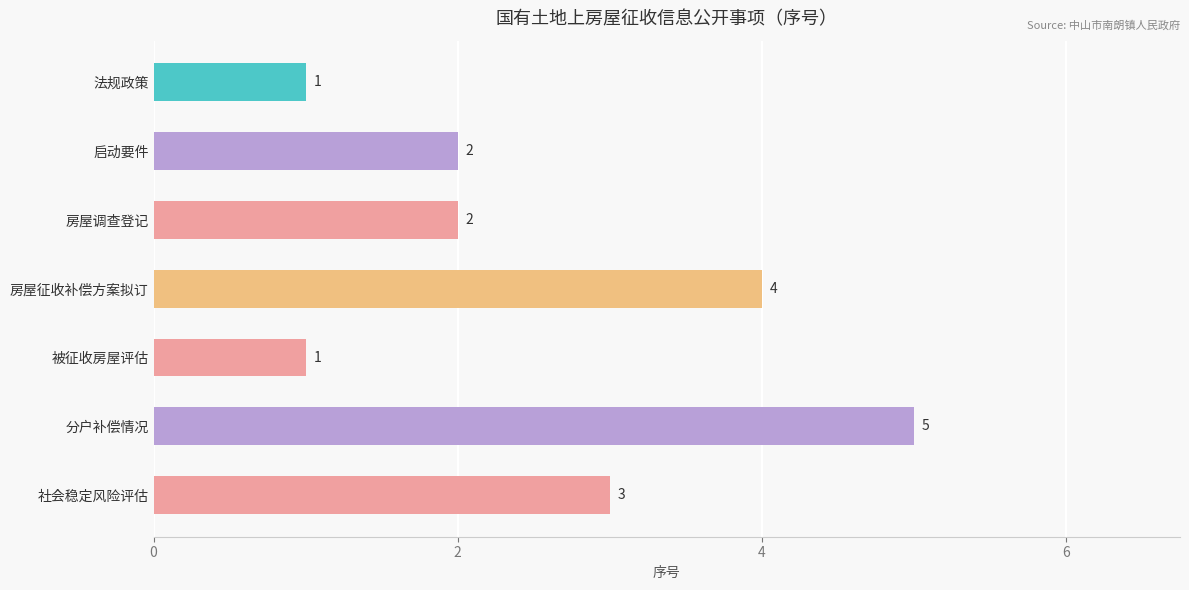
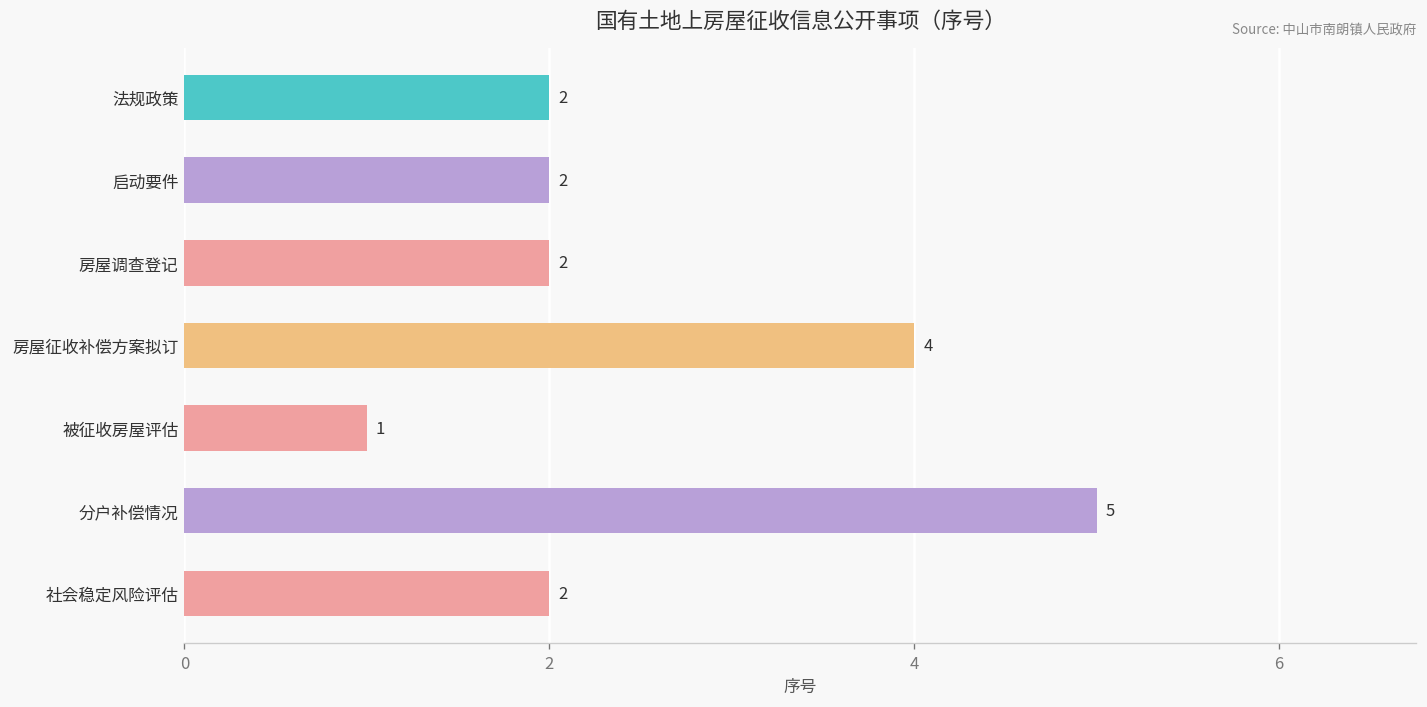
  {
-   "法规政策": 1,
+   "法规政策": 2,
    "启动要件": 2,
    "房屋调查登记": 2,
    "房屋征收补偿方案拟订": 4,
    "被征收房屋评估": 1,
    "分户补偿情况": 5,
-   "社会稳定风险评估": 3
+   "社会稳定风险评估": 2
  }
